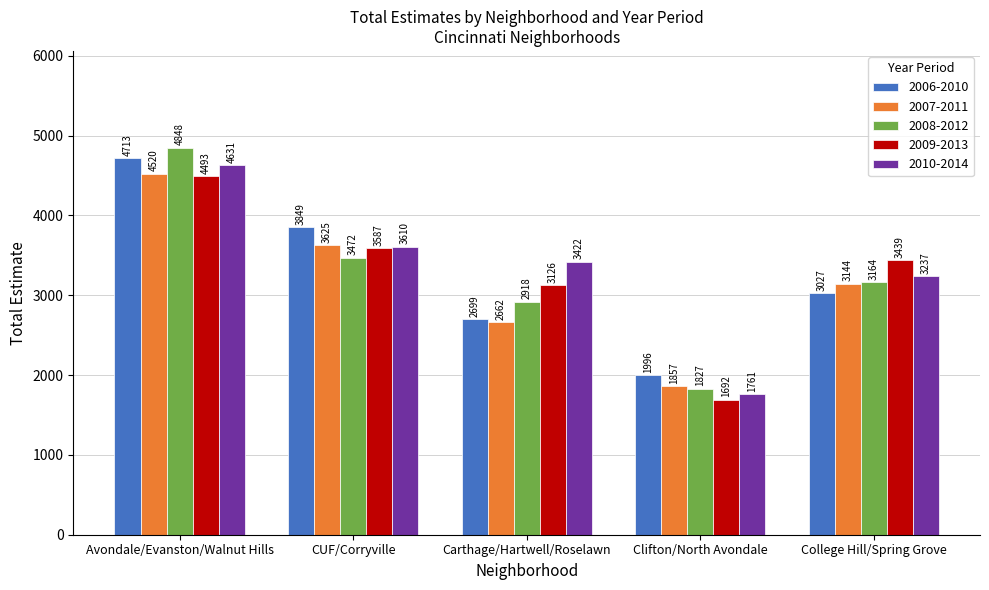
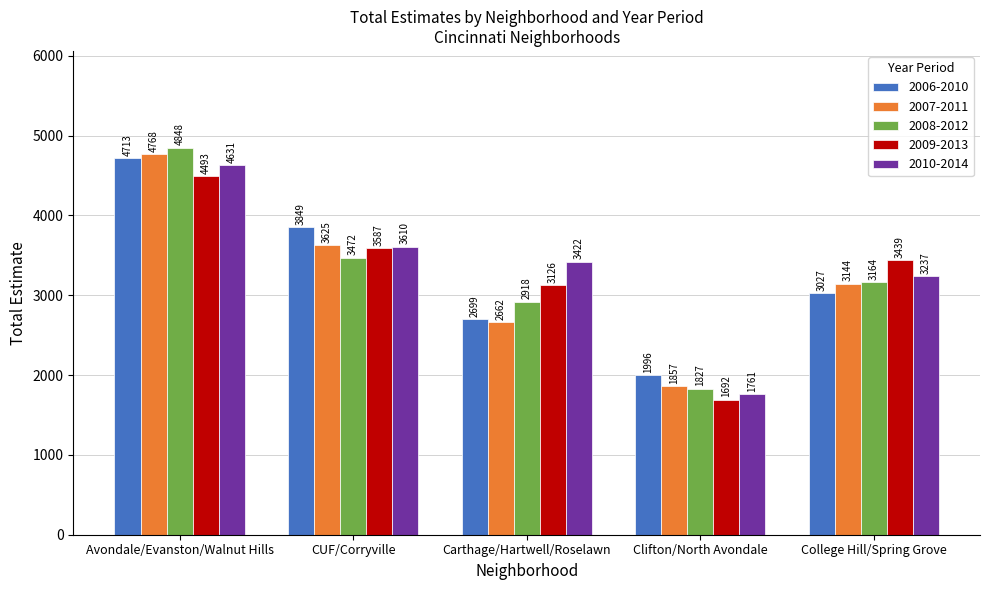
  {
    "2006-2010": {
      "Avondale/Evanston/Walnut Hills": 4713,
      "CUF/Corryville": 3849,
      "Carthage/Hartwell/Roselawn": 2699,
      "Clifton/North Avondale": 1996,
      "College Hill/Spring Grove": 3027
    },
    "2007-2011": {
-     "Avondale/Evanston/Walnut Hills": 4520,
+     "Avondale/Evanston/Walnut Hills": 4768,
      "CUF/Corryville": 3625,
      "Carthage/Hartwell/Roselawn": 2662,
      "Clifton/North Avondale": 1857,
      "College Hill/Spring Grove": 3144
    },
    "2008-2012": {
      "Avondale/Evanston/Walnut Hills": 4848,
      "CUF/Corryville": 3472,
      "Carthage/Hartwell/Roselawn": 2918,
      "Clifton/North Avondale": 1827,
      "College Hill/Spring Grove": 3164
    },
    "2009-2013": {
      "Avondale/Evanston/Walnut Hills": 4493,
      "CUF/Corryville": 3587,
      "Carthage/Hartwell/Roselawn": 3126,
      "Clifton/North Avondale": 1692,
      "College Hill/Spring Grove": 3439
    },
    "2010-2014": {
      "Avondale/Evanston/Walnut Hills": 4631,
      "CUF/Corryville": 3610,
      "Carthage/Hartwell/Roselawn": 3422,
      "Clifton/North Avondale": 1761,
      "College Hill/Spring Grove": 3237
    }
  }
